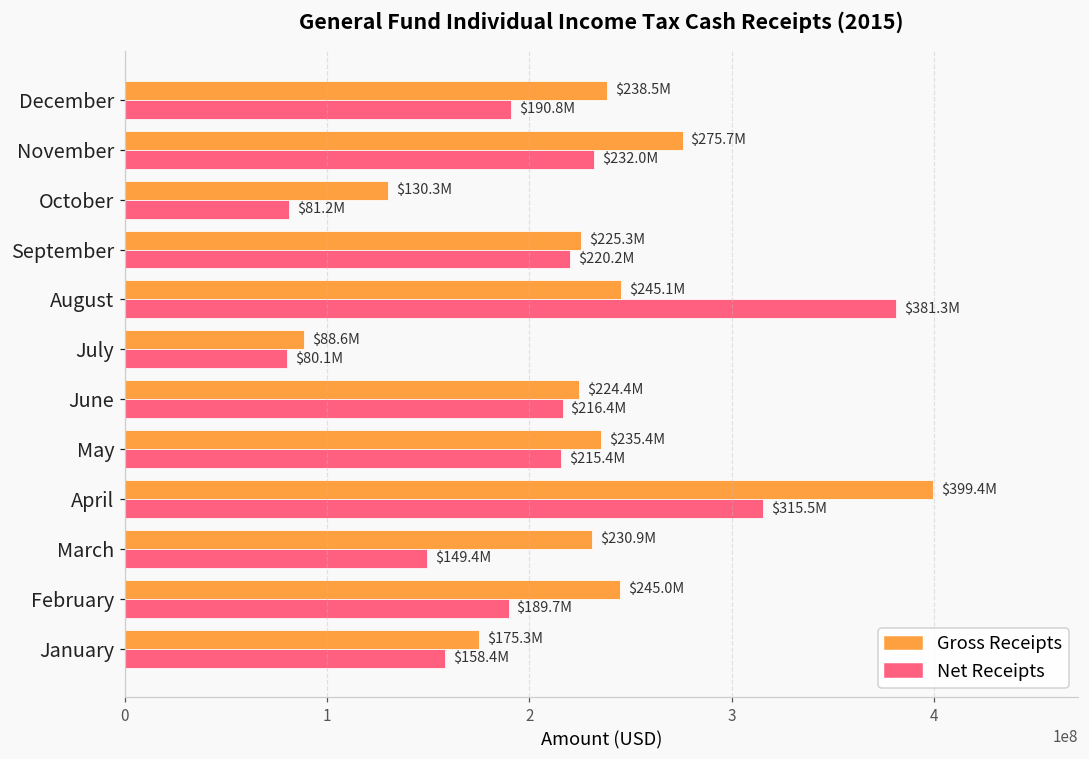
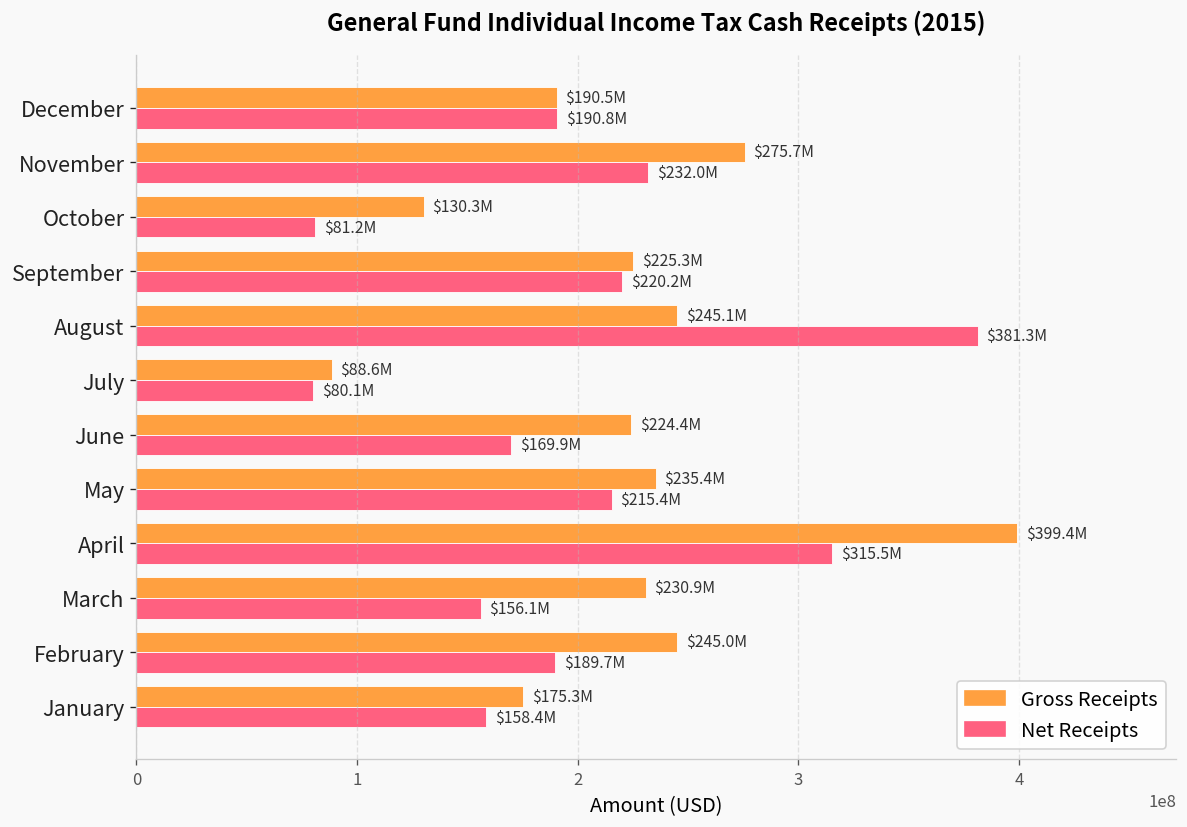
  {
    "Gross Receipts": {
-     "December": "$238.5M",
+     "December": "$190.5M",
      "November": "$275.7M",
      "October": "$130.3M",
      "September": "$225.3M",
      "August": "$245.1M",
      "July": "$88.6M",
      "June": "$224.4M",
      "May": "$235.4M",
      "April": "$399.4M",
      "March": "$230.9M",
      "February": "$245.0M",
      "January": "$175.3M"
    },
    "Net Receipts": {
      "December": "$190.8M",
      "November": "$232.0M",
      "October": "$81.2M",
      "September": "$220.2M",
      "August": "$381.3M",
      "July": "$80.1M",
-     "June": "$216.4M",
+     "June": "$169.9M",
      "May": "$215.4M",
      "April": "$315.5M",
-     "March": "$149.4M",
+     "March": "$156.1M",
      "February": "$189.7M",
      "January": "$158.4M"
    }
  }
